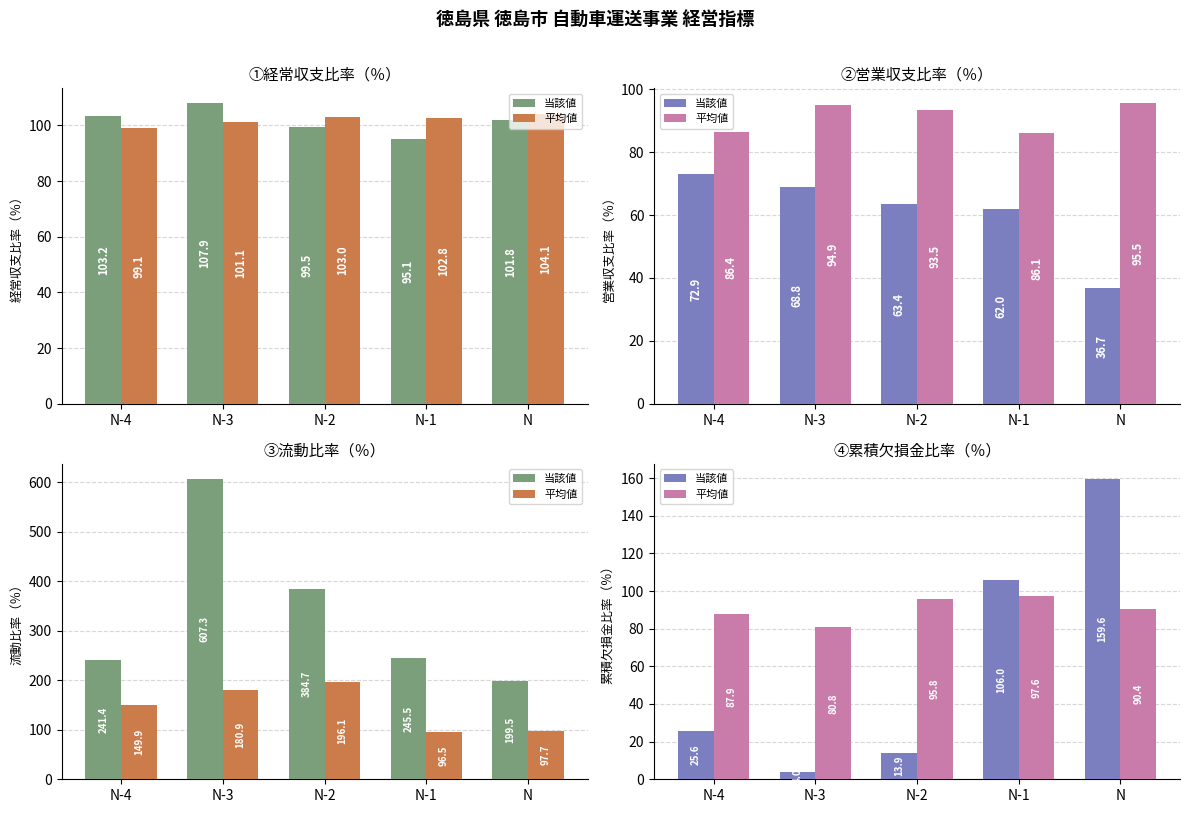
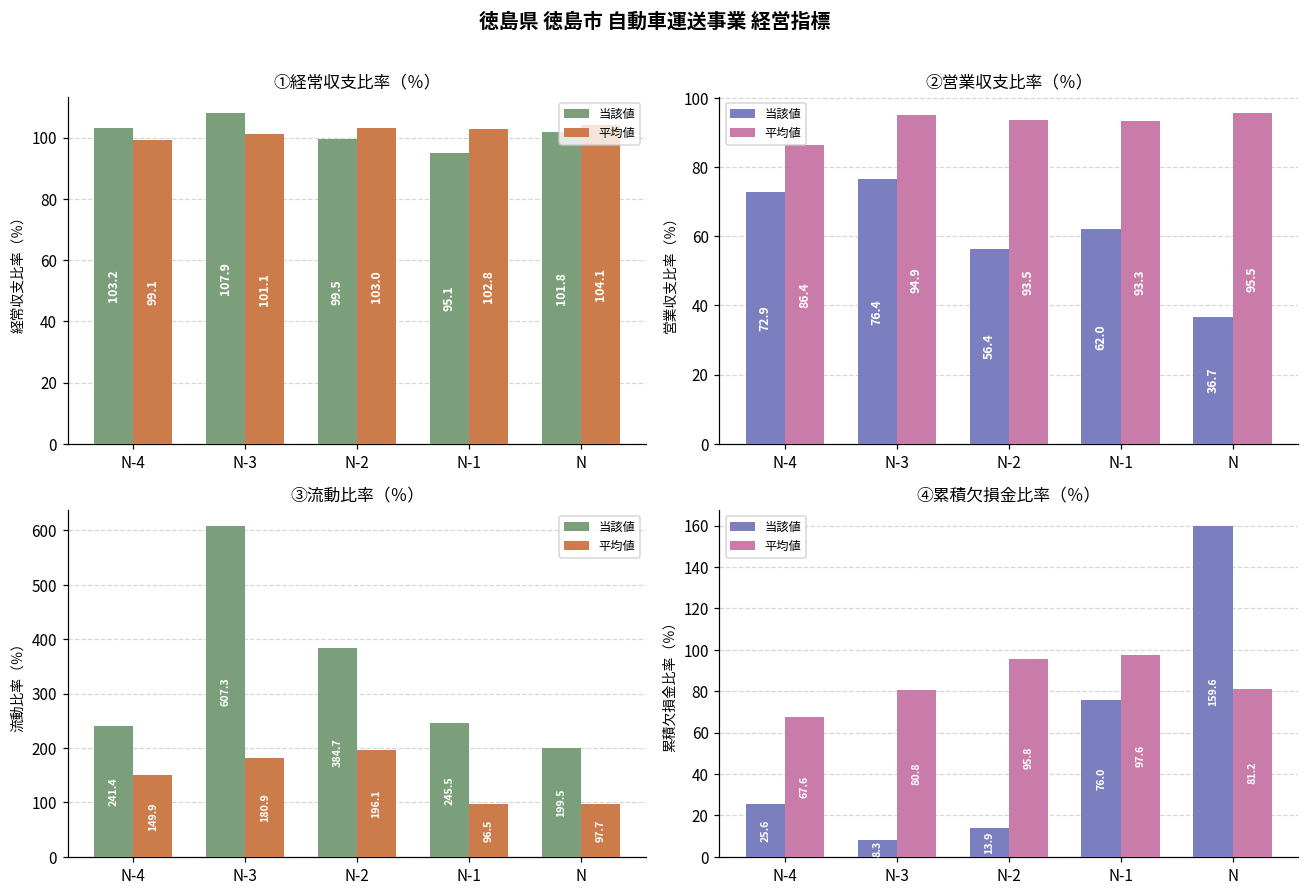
  {
    "②営業収支比率（％）": {
      "当該値": {
        "N-4": 72.9,
-       "N-3": 68.8,
-       "N-2": 63.4,
+       "N-3": 76.4,
+       "N-2": 56.4,
        "N-1": 62.0,
        "N": 36.7
      },
      "平均値": {
        "N-4": 86.4,
        "N-3": 94.9,
        "N-2": 93.5,
-       "N-1": 86.1,
+       "N-1": 93.3,
        "N": 95.5
      }
    },
    "④累積欠損金比率（％）": {
      "当該値": {
        "N-4": 25.6,
-       "N-3": 4,
+       "N-3": 8,
        "N-2": 13.9,
-       "N-1": 106.0,
+       "N-1": 76.0,
        "N": 159.6
      },
      "平均値": {
-       "N-4": 87.9,
+       "N-4": 67.6,
        "N-3": 80.8,
        "N-2": 95.8,
        "N-1": 97.6,
-       "N": 90.4
+       "N": 81.2
      }
    }
  }
